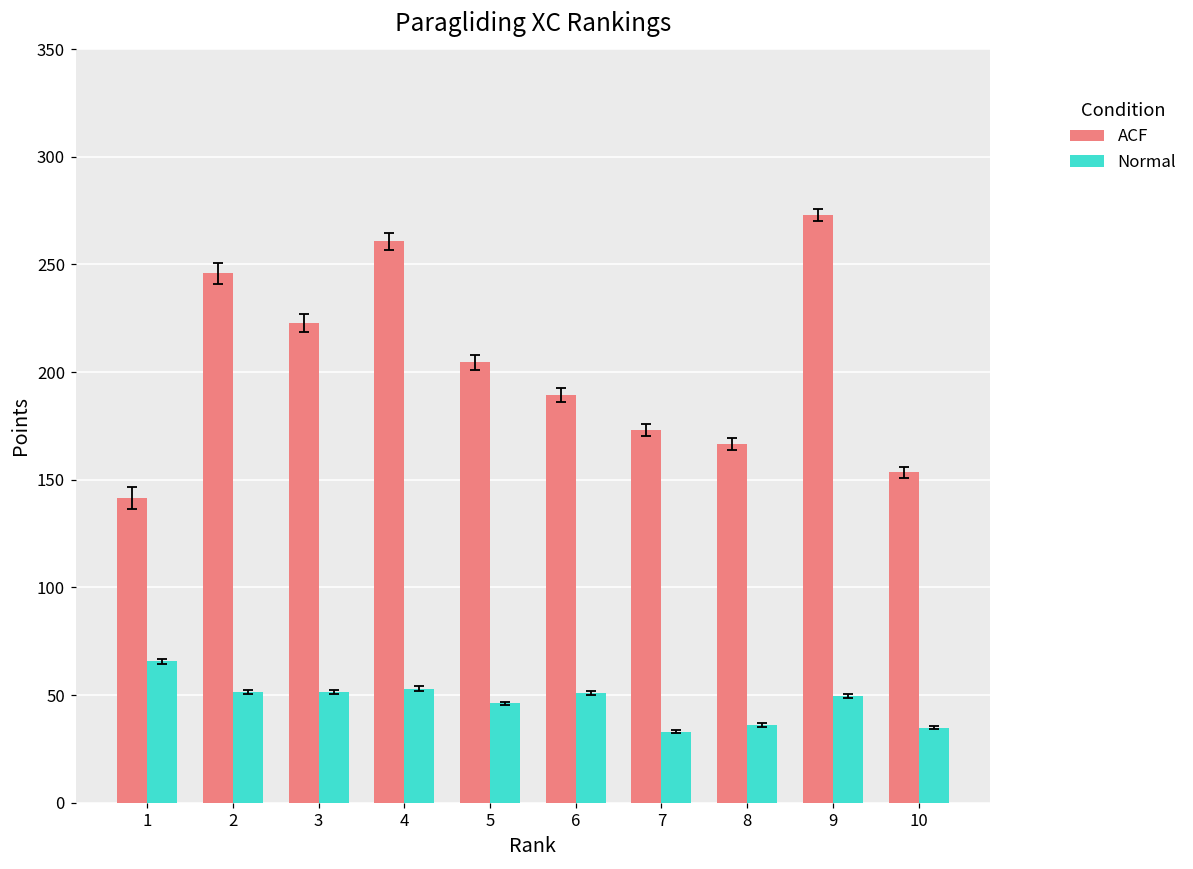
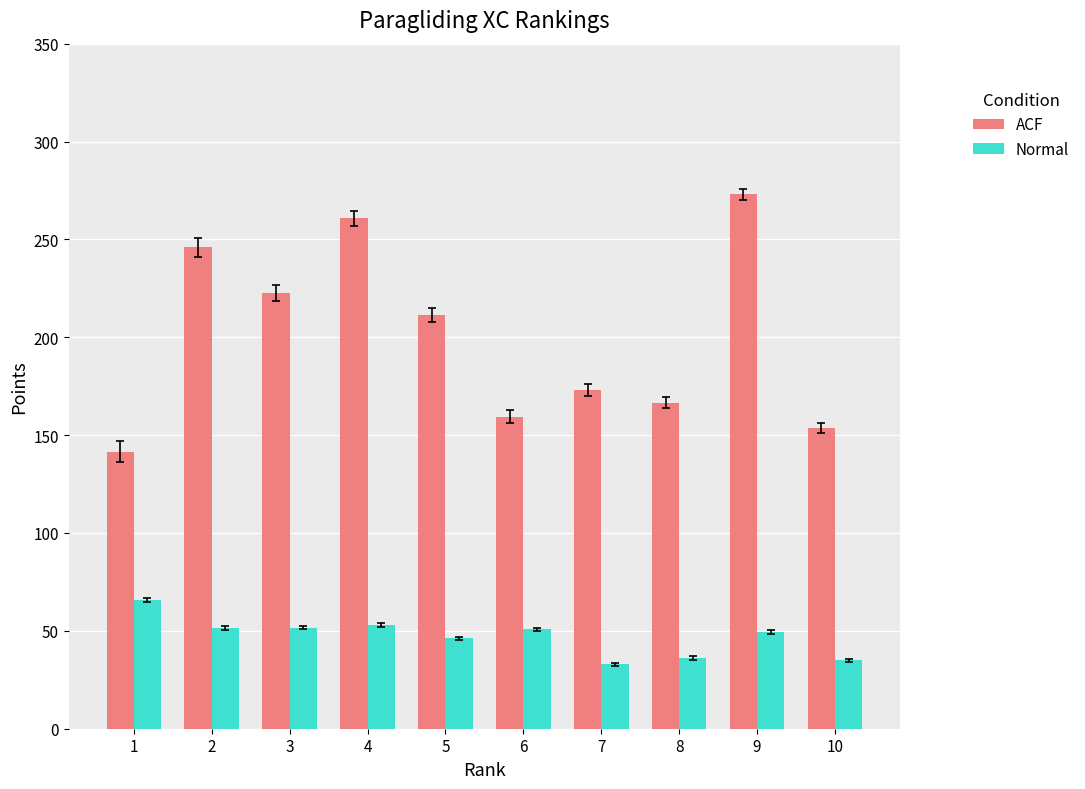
  {
    "ACF": {
      "1": 142,
      "2": 246,
      "3": 223,
      "4": 261,
-     "5": 205,
-     "6": 189,
+     "5": 211,
+     "6": 159,
      "7": 173,
      "8": 167,
      "9": 273,
      "10": 154
    },
    "Normal": {
      "1": 66,
      "2": 51,
      "3": 52,
      "4": 53,
      "5": 46,
      "6": 51,
      "7": 33,
      "8": 36,
      "9": 49,
      "10": 35
    }
  }
